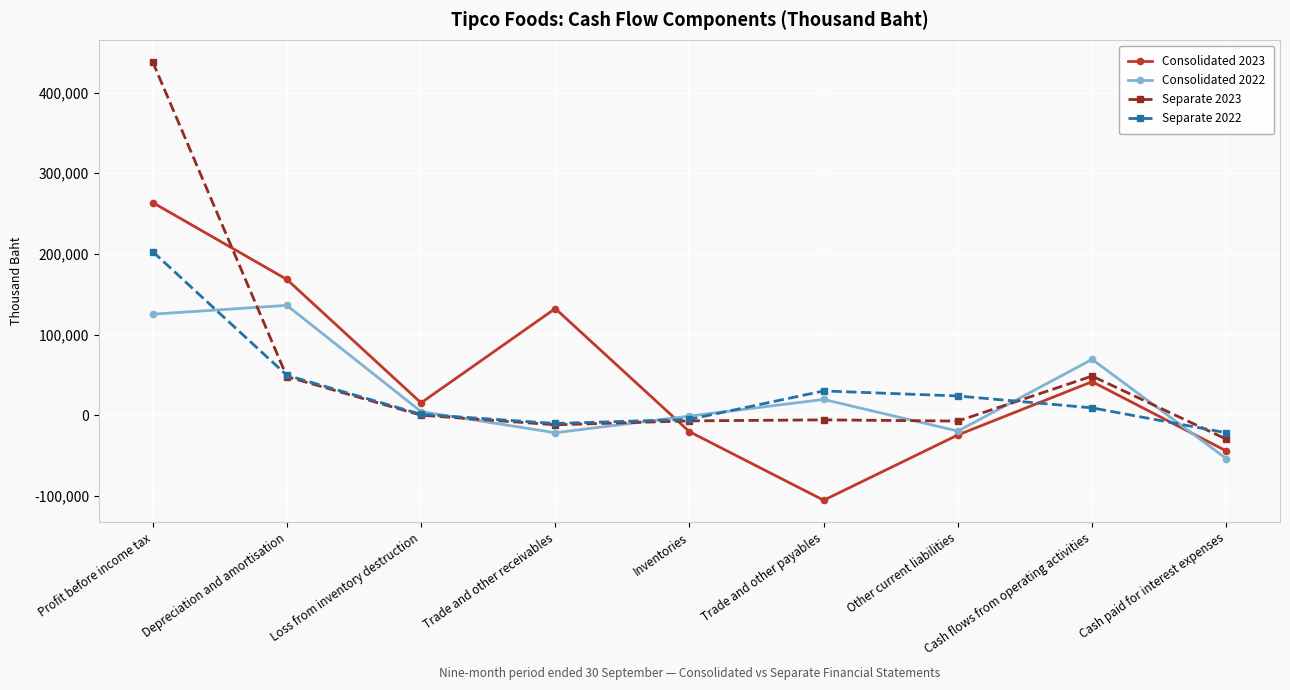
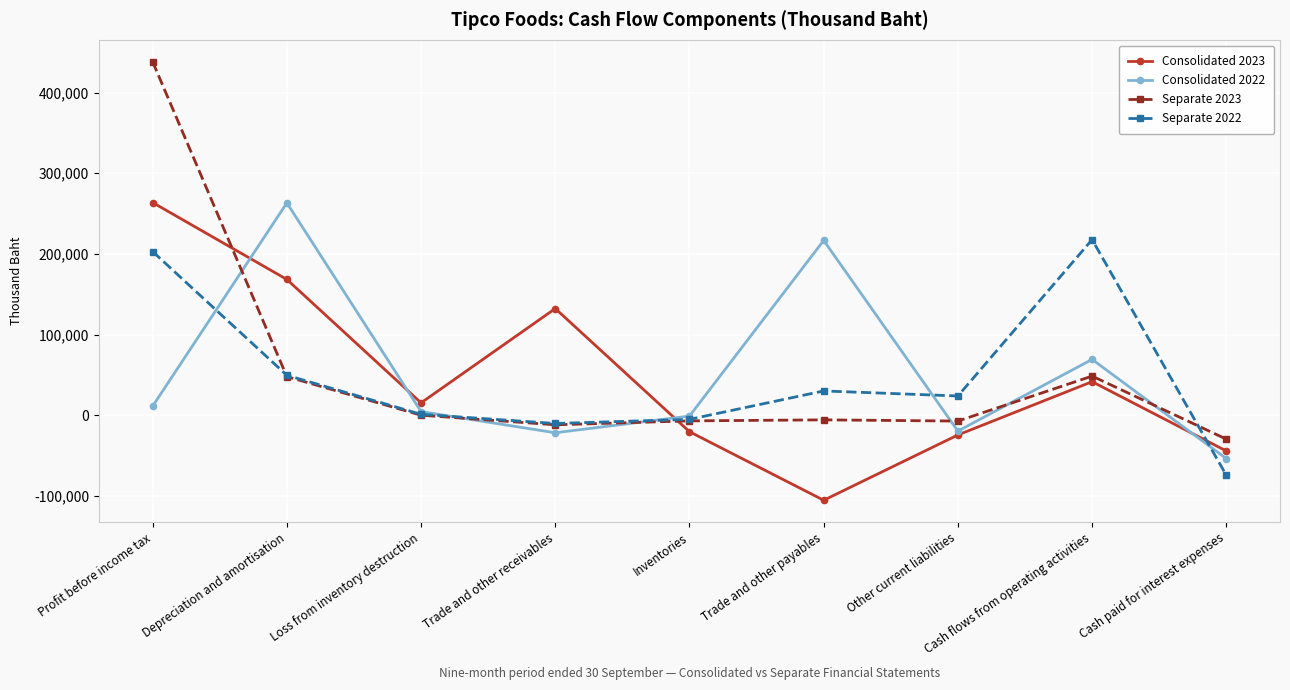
  {
    "Consolidated 2022": {
-     "Profit before income tax": "130,000",
-     "Depreciation and amortisation": "140,000",
+     "Profit before income tax": "10,000",
+     "Depreciation and amortisation": "260,000",
      "Loss from inventory destruction": "0",
      "Trade and other receivables": "-20,000",
      "Inventories": "0",
-     "Trade and other payables": "20,000",
+     "Trade and other payables": "220,000",
      "Other current liabilities": "-20,000",
      "Cash flows from operating activities": "70,000",
      "Cash paid for interest expenses": "-50,000"
    },
    "Separate 2022": {
      "Profit before income tax": "200,000",
      "Trade and other payables": "30,000",
      "Other current liabilities": "20,000",
-     "Cash flows from operating activities": "10,000",
-     "Cash paid for interest expenses": "-20,000"
+     "Cash flows from operating activities": "220,000",
+     "Cash paid for interest expenses": "-70,000"
    }
  }
